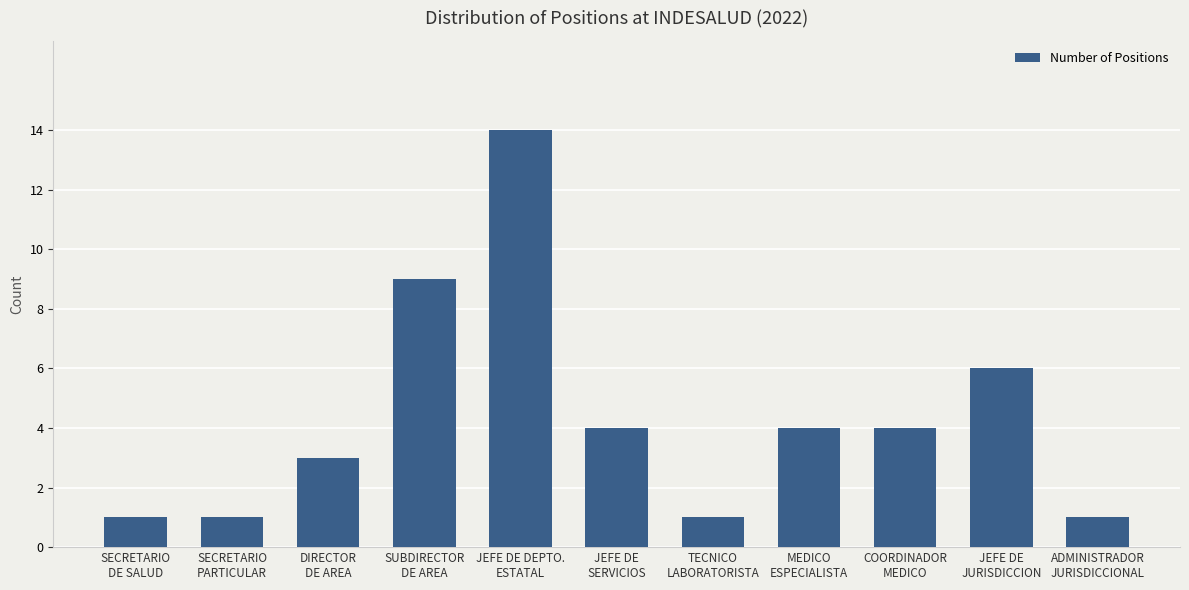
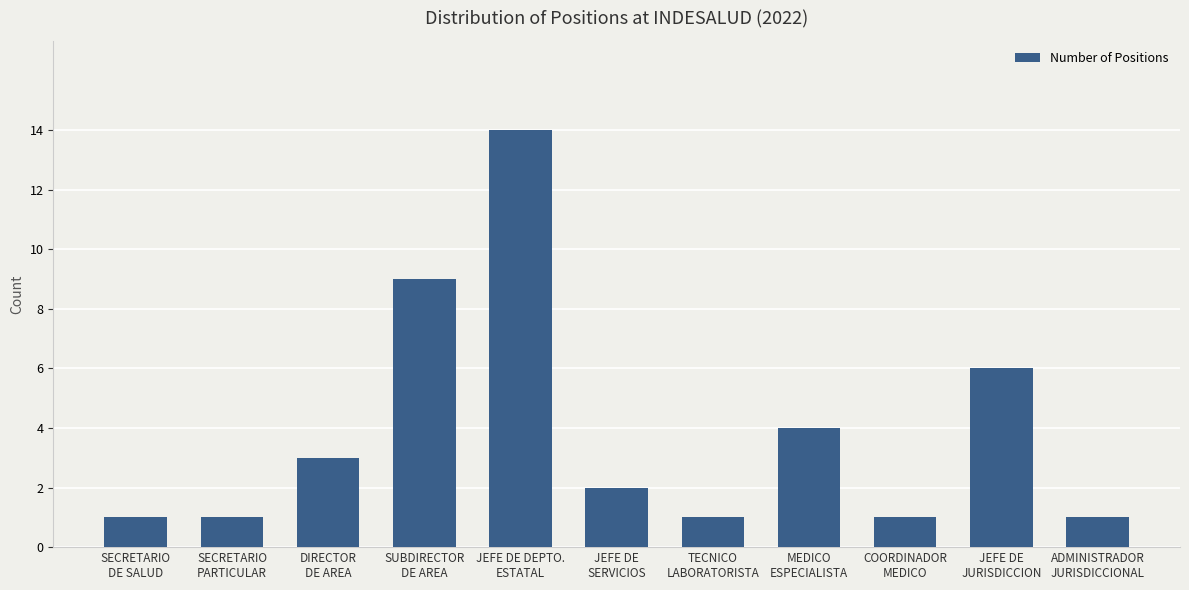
  {
    "SECRETARIO DE SALUD": 1,
    "SECRETARIO PARTICULAR": 1,
    "DIRECTOR DE AREA": 3,
    "SUBDIRECTOR DE AREA": 9,
    "JEFE DE DEPTO. ESTATAL": 14,
-   "JEFE DE SERVICIOS": 4,
+   "JEFE DE SERVICIOS": 2,
    "TECNICO LABORATORISTA": 1,
    "MEDICO ESPECIALISTA": 4,
-   "COORDINADOR MEDICO": 4,
+   "COORDINADOR MEDICO": 1,
    "JEFE DE JURISDICCION": 6,
    "ADMINISTRADOR JURISDICCIONAL": 1
  }
